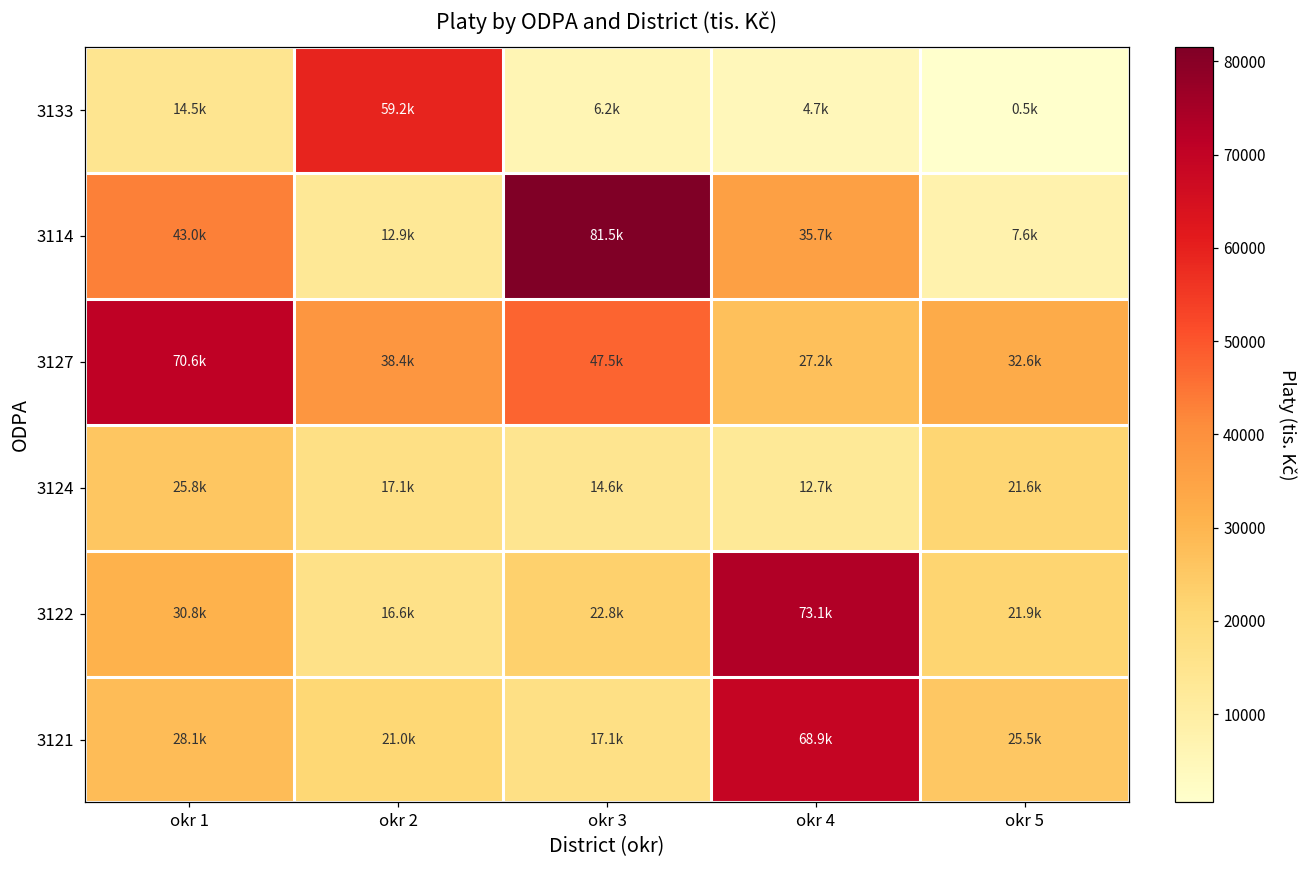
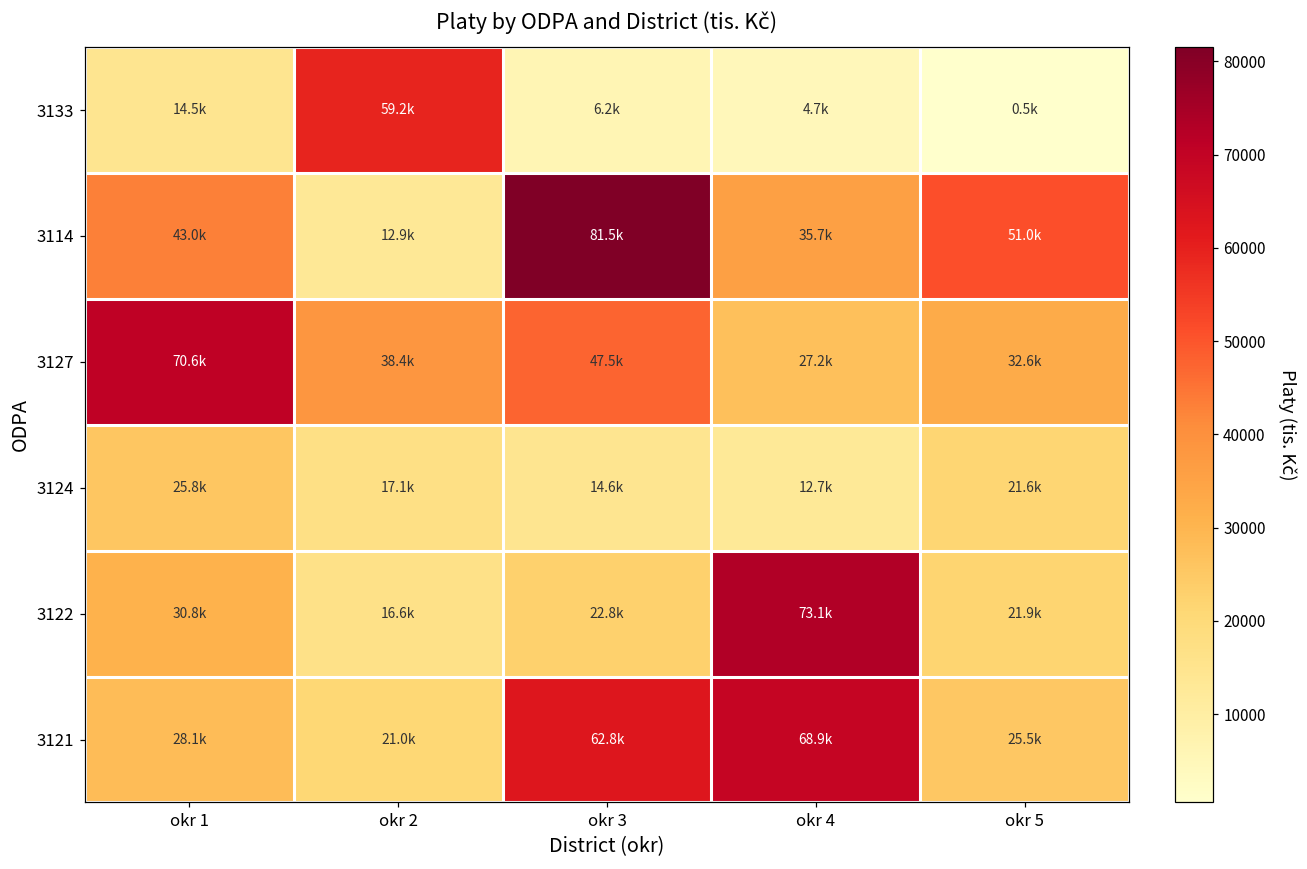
  {
    "3133": {
      "okr 1": "14.5k",
      "okr 2": "59.2k",
      "okr 3": "6.2k",
      "okr 4": "4.7k",
      "okr 5": "0.5k"
    },
    "3114": {
      "okr 1": "43.0k",
      "okr 2": "12.9k",
      "okr 3": "81.5k",
      "okr 4": "35.7k",
-     "okr 5": "7.6k"
+     "okr 5": "51.0k"
    },
    "3127": {
      "okr 1": "70.6k",
      "okr 2": "38.4k",
      "okr 3": "47.5k",
      "okr 4": "27.2k",
      "okr 5": "32.6k"
    },
    "3124": {
      "okr 1": "25.8k",
      "okr 2": "17.1k",
      "okr 3": "14.6k",
      "okr 4": "12.7k",
      "okr 5": "21.6k"
    },
    "3122": {
      "okr 1": "30.8k",
      "okr 2": "16.6k",
      "okr 3": "22.8k",
      "okr 4": "73.1k",
      "okr 5": "21.9k"
    },
    "3121": {
      "okr 1": "28.1k",
      "okr 2": "21.0k",
-     "okr 3": "17.1k",
+     "okr 3": "62.8k",
      "okr 4": "68.9k",
      "okr 5": "25.5k"
    }
  }
